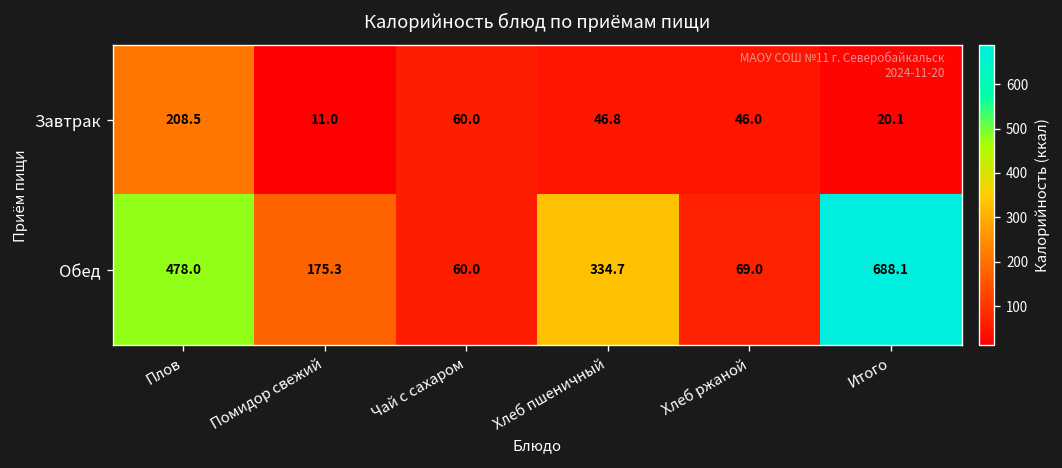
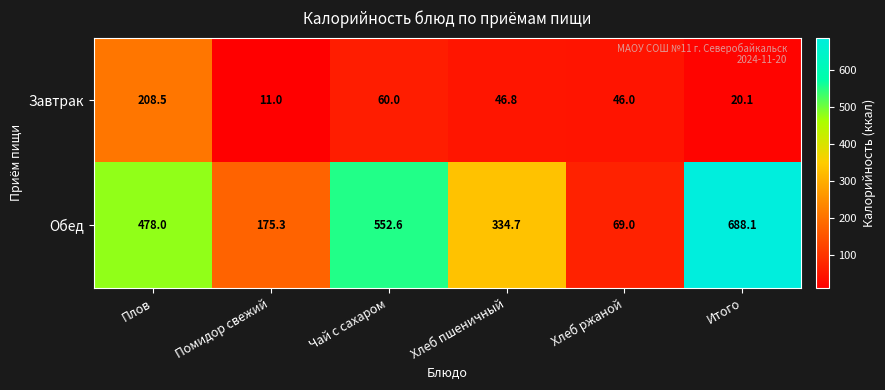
  {
    "Завтрак": {
      "Плов": 208.5,
      "Помидор свежий": 11.0,
      "Чай с сахаром": 60.0,
      "Хлеб пшеничный": 46.8,
      "Хлеб ржаной": 46.0
    },
    "Обед": {
      "Плов": 478.0,
      "Помидор свежий": 175.3,
-     "Чай с сахаром": 60.0,
+     "Чай с сахаром": 552.6,
      "Хлеб пшеничный": 334.7,
      "Хлеб ржаной": 69.0,
      "Итого": 688.1
    }
  }
